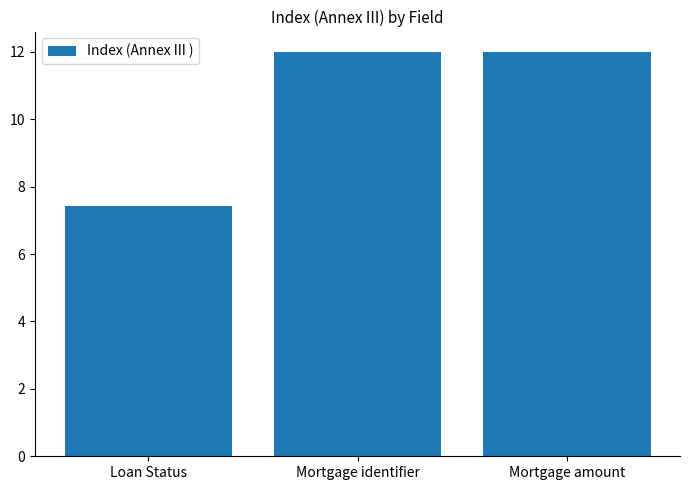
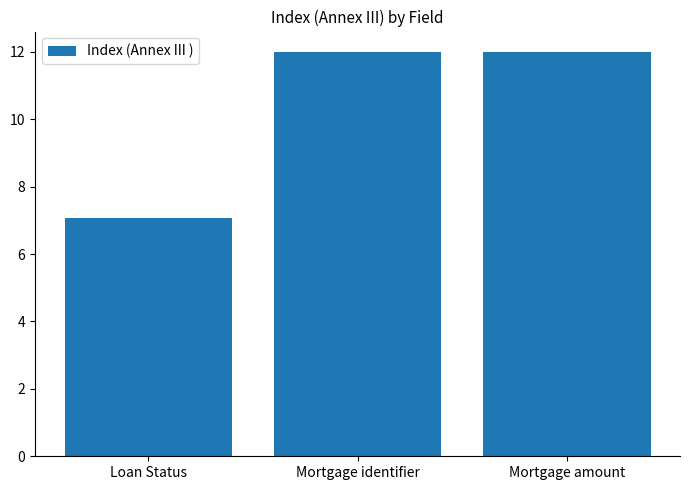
  {
-   "Loan Status": 7.4,
+   "Loan Status": 7.1,
    "Mortgage identifier": 12.0,
    "Mortgage amount": 12.0
  }
